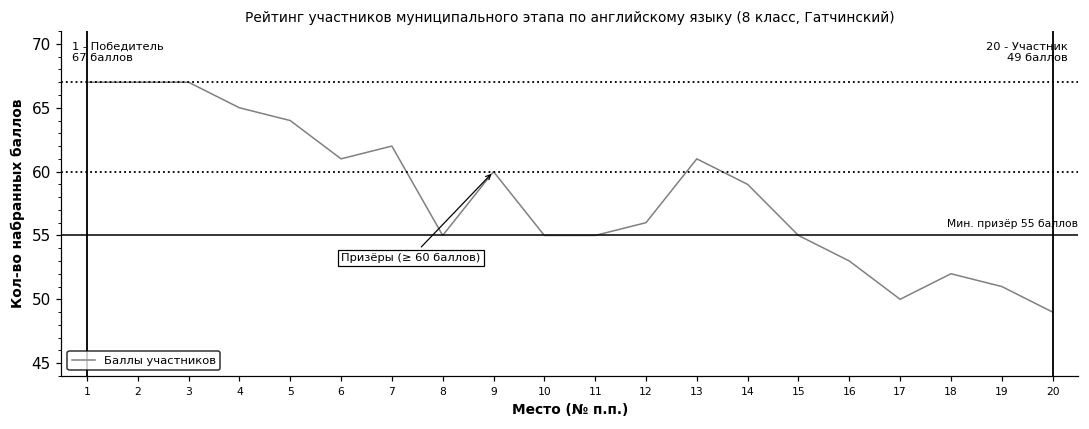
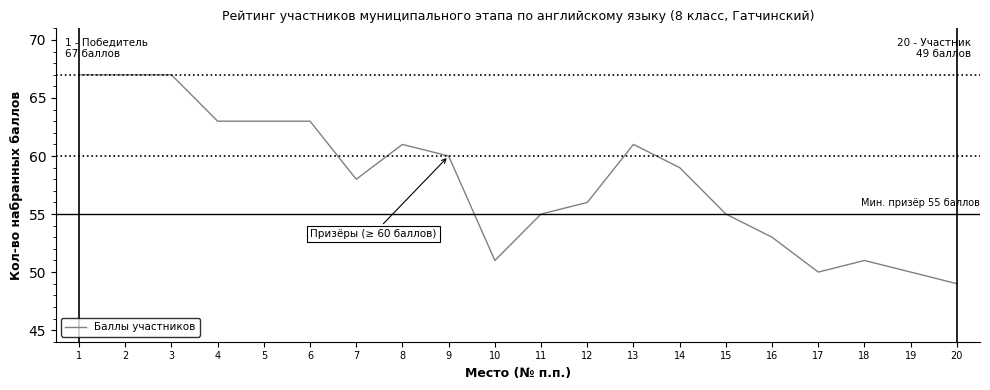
  {
    "3": 67,
-   "4": 65,
-   "5": 64,
-   "6": 61,
-   "7": 62,
-   "8": 55,
+   "4": 63,
+   "5": 63,
+   "6": 63,
+   "7": 58,
+   "8": 61,
    "9": 60,
-   "10": 55,
+   "10": 51,
    "11": 55,
    "12": 56,
    "13": 61,
    "14": 59,
    "15": 55,
    "16": 53,
    "17": 50,
-   "18": 52,
-   "19": 51,
+   "18": 51,
+   "19": 50,
    "20": 49
  }
